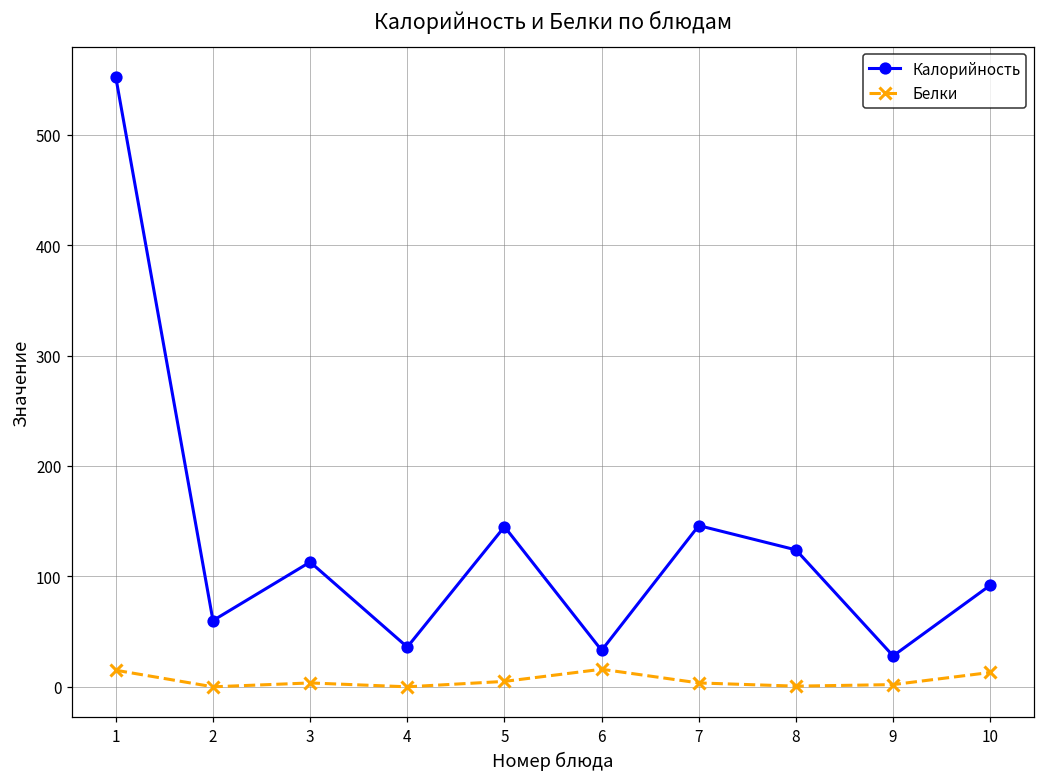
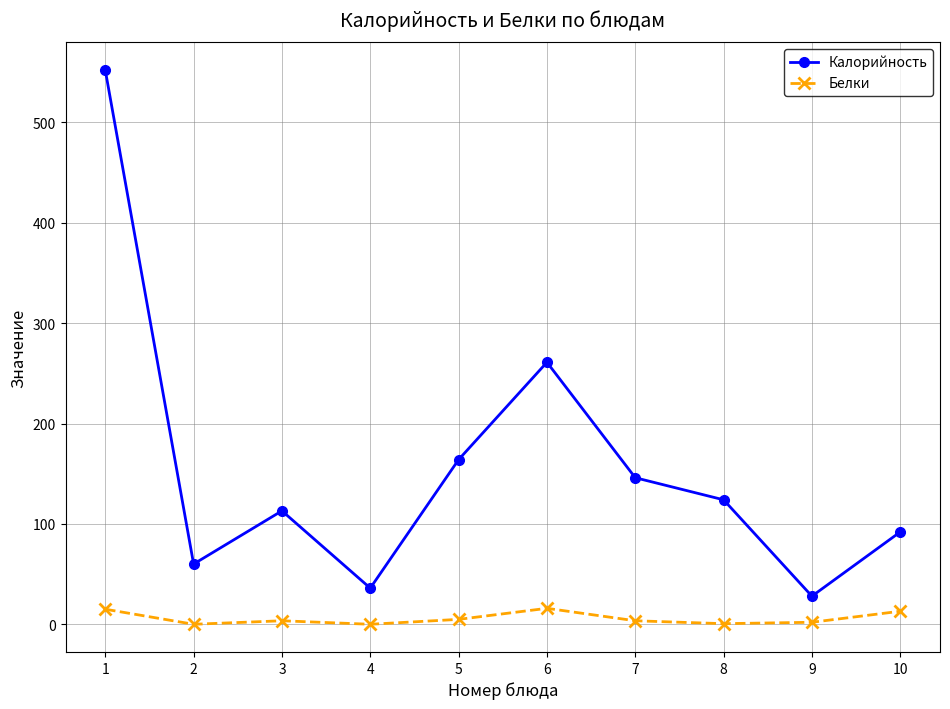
  {
    "Калорийность": {
      "1": 552,
      "2": 60,
      "3": 113,
      "4": 36,
-     "5": 145,
-     "6": 33,
+     "5": 164,
+     "6": 261,
      "7": 146,
      "8": 124,
      "9": 28,
      "10": 92
    },
    "Белки": {
      "1": 15,
      "2": 0,
      "3": 4,
      "4": 0,
      "5": 5,
      "6": 16,
      "7": 4,
      "8": 1,
      "9": 2,
      "10": 13
    }
  }
